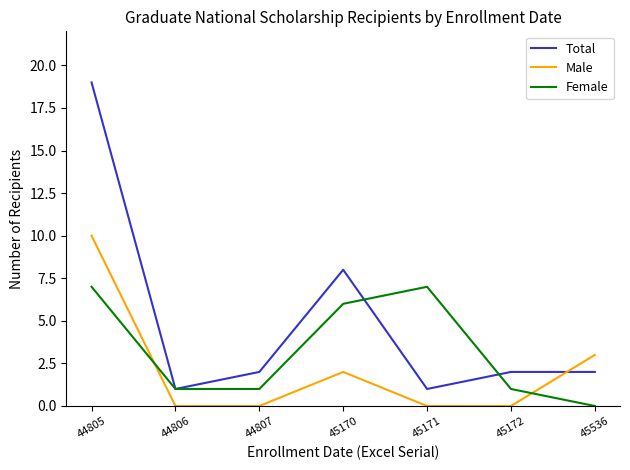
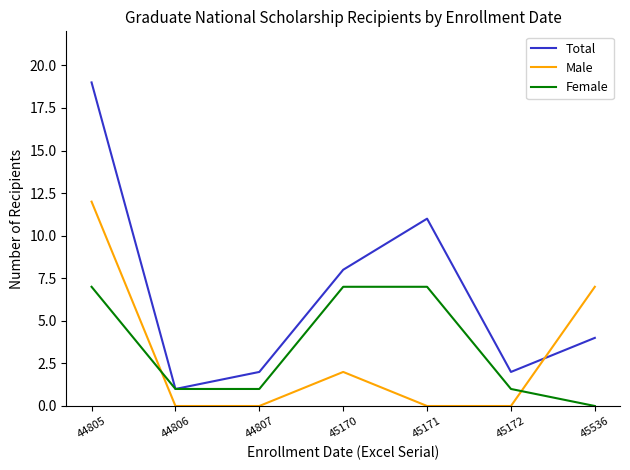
  {
    "Total": {
      "44805": 19,
      "44807": 2,
      "45170": 8,
-     "45171": 1,
+     "45171": 11,
      "45172": 2,
-     "45536": 2
+     "45536": 4
    },
    "Male": {
-     "44805": 10,
+     "44805": 12,
      "44806": 0,
      "44807": 0,
      "45170": 2,
      "45171": 0,
      "45172": 0,
-     "45536": 3
+     "45536": 7
    },
    "Female": {
      "44805": 7,
      "44807": 1,
-     "45170": 6,
+     "45170": 7,
      "45171": 7,
      "45172": 1,
      "45536": 0
    }
  }
